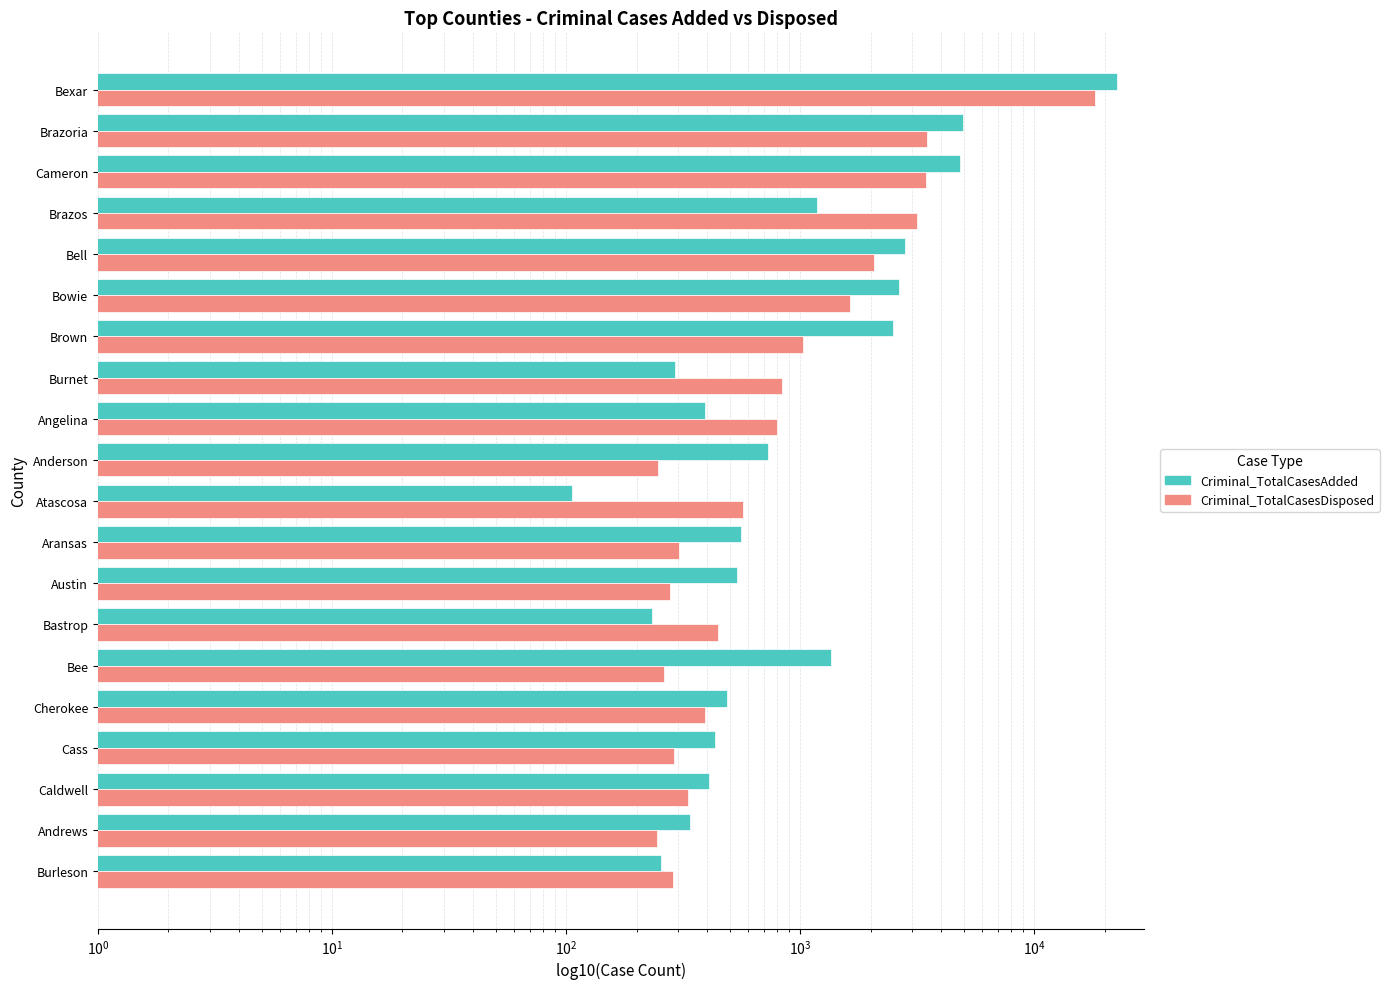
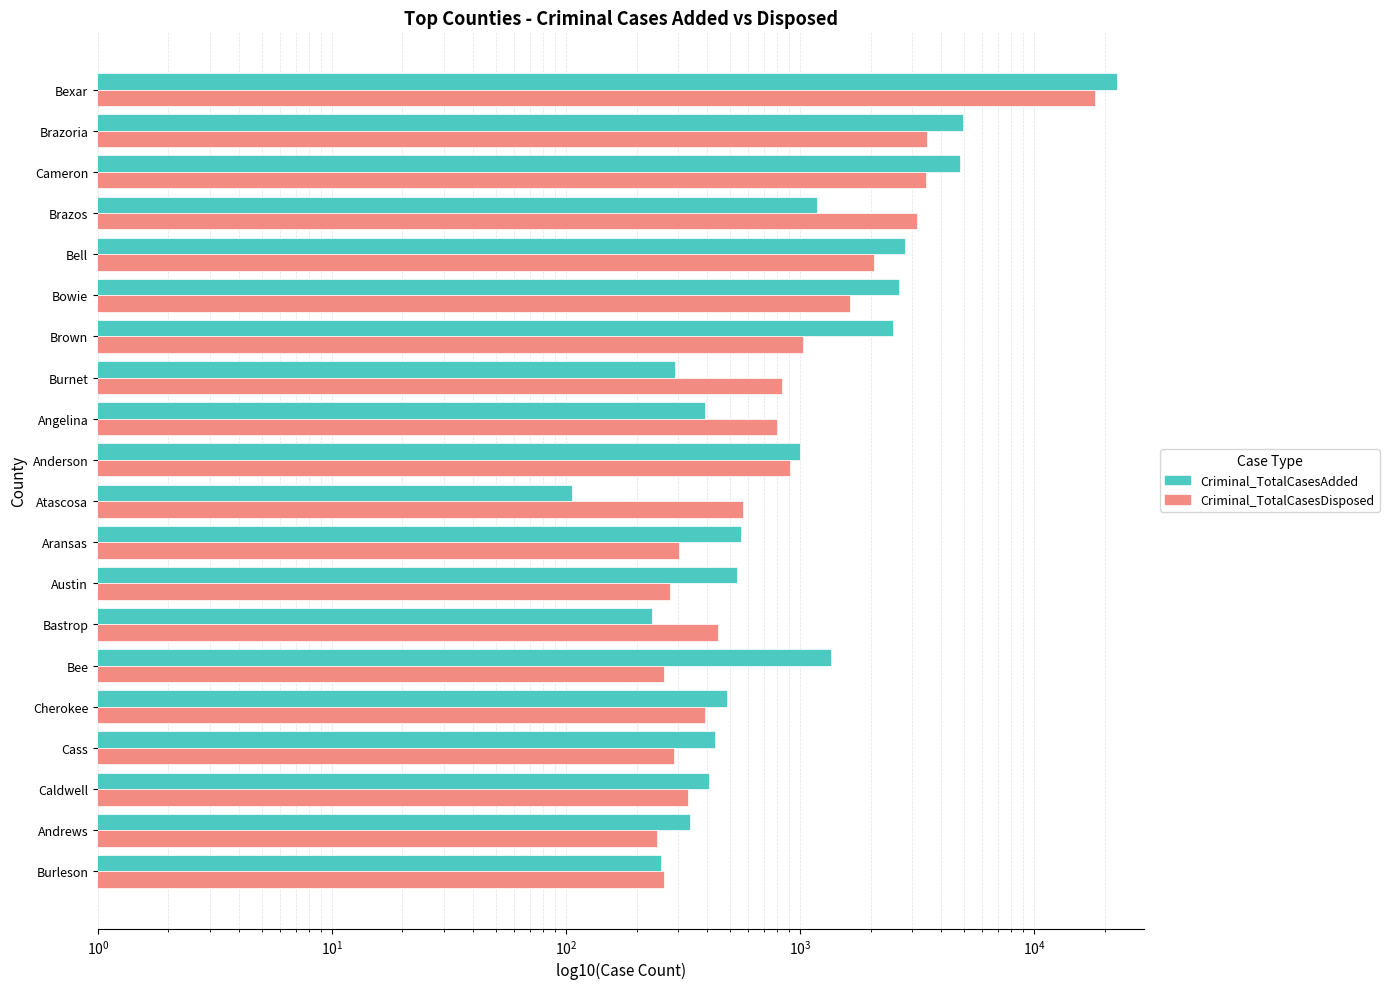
  {
    "Criminal_TotalCasesAdded": {
      "Bexar": 23000,
      "Brazoria": 5000,
      "Cameron": 4800,
      "Brazos": 1200,
      "Bell": 2800,
      "Bowie": 2600,
      "Brown": 2500,
      "Burnet": 290,
      "Angelina": 390,
-     "Anderson": 730,
+     "Anderson": 1000,
      "Atascosa": 110,
      "Aransas": 560,
      "Austin": 540,
      "Bastrop": 230,
      "Bee": 1300,
      "Cherokee": 490,
      "Cass": 430,
      "Caldwell": 410,
      "Andrews": 340,
      "Burleson": 250
    },
    "Criminal_TotalCasesDisposed": {
      "Bexar": 18000,
      "Brazoria": 3500,
      "Cameron": 3500,
      "Brazos": 3200,
      "Bell": 2100,
      "Bowie": 1600,
      "Brown": 1000,
      "Burnet": 840,
      "Angelina": 800,
-     "Anderson": 250,
+     "Anderson": 910,
      "Atascosa": 570,
      "Aransas": 310,
      "Austin": 280,
      "Bastrop": 450,
      "Bee": 260,
      "Cherokee": 390,
      "Cass": 290,
      "Caldwell": 330,
      "Andrews": 250,
-     "Burleson": 290
+     "Burleson": 260
    }
  }
